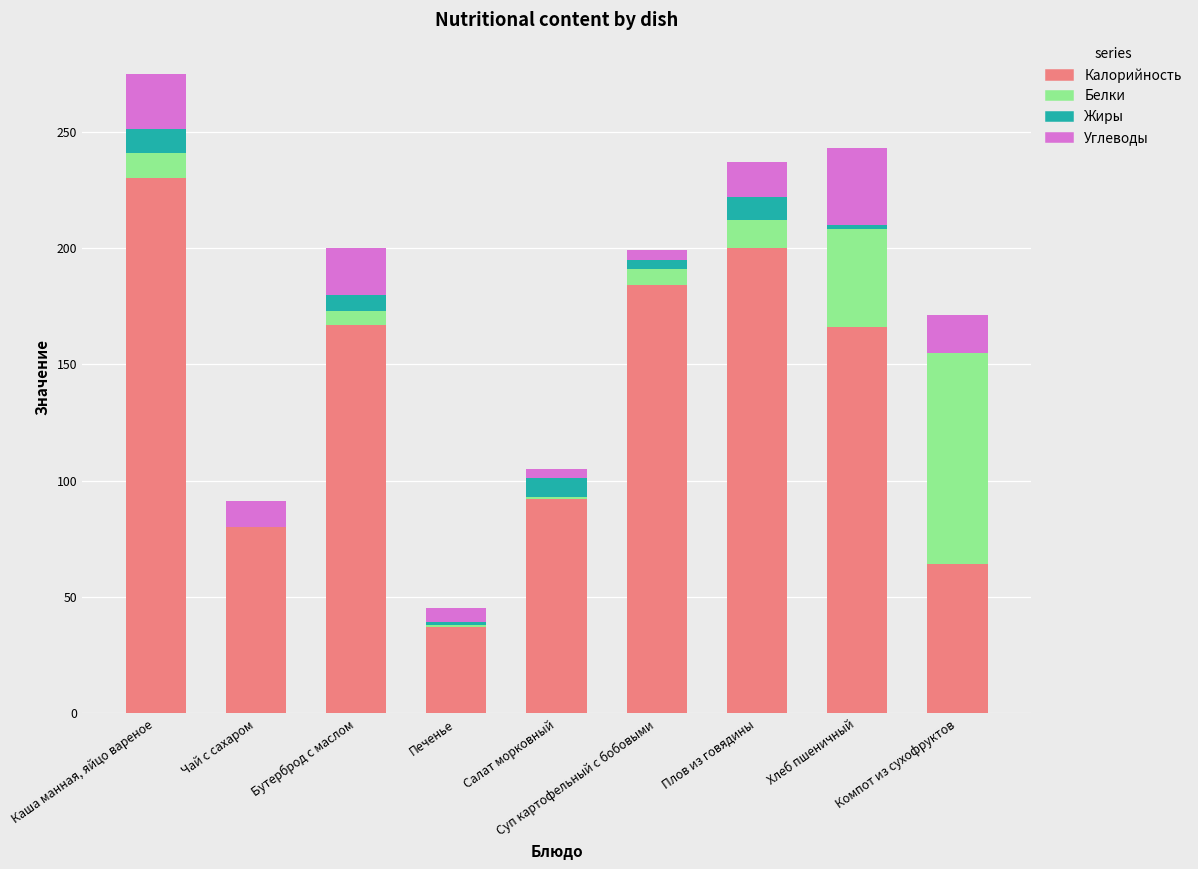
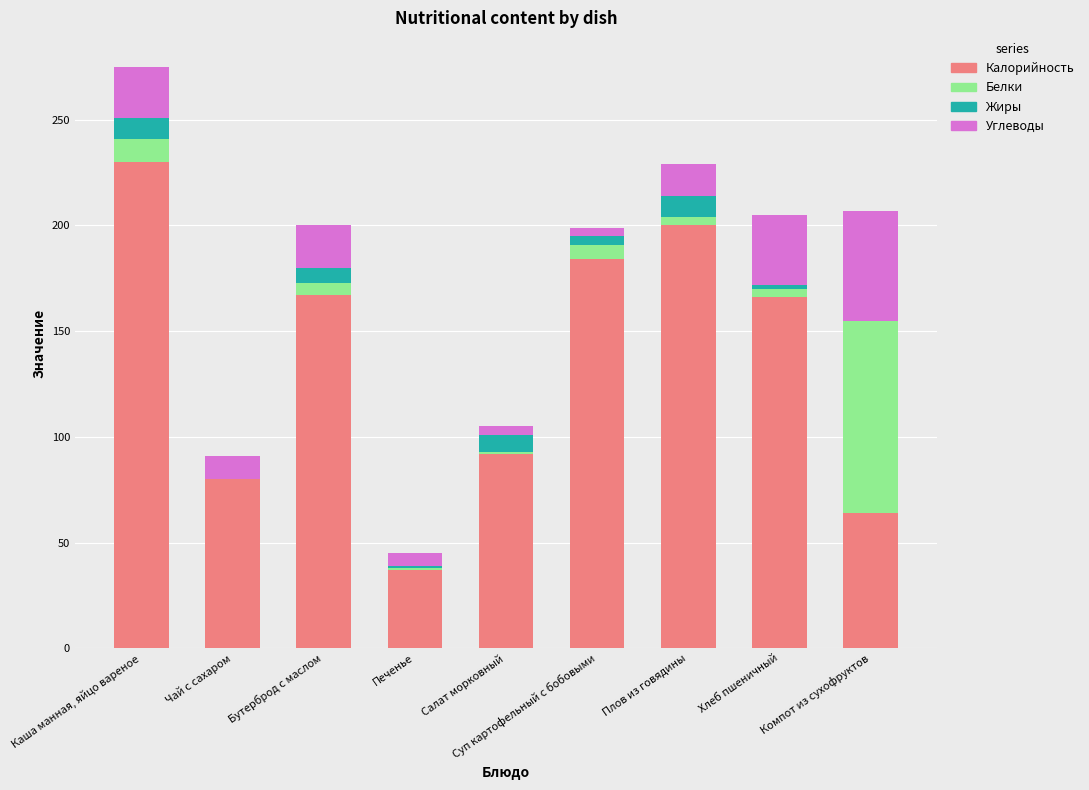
  {
    "Белки": {
      "Каша манная, яйцо вареное": 11,
      "Чай с сахаром": 0,
      "Бутерброд с маслом": 6,
      "Суп картофельный с бобовыми": 7,
-     "Плов из говядины": 12,
-     "Хлеб пшеничный": 42,
+     "Плов из говядины": 4,
+     "Хлеб пшеничный": 4,
      "Компот из сухофруктов": 91
    },
    "Жиры": {
      "Каша манная, яйцо вареное": 10,
      "Чай с сахаром": 0,
      "Бутерброд с маслом": 7,
      "Салат морковный": 8,
      "Суп картофельный с бобовыми": 4,
      "Плов из говядины": 10,
      "Хлеб пшеничный": 2,
      "Компот из сухофруктов": 0
    },
    "Углеводы": {
      "Каша манная, яйцо вареное": 24,
      "Чай с сахаром": 11,
      "Бутерброд с маслом": 20,
      "Печенье": 6,
      "Салат морковный": 4,
      "Суп картофельный с бобовыми": 4,
      "Плов из говядины": 15,
      "Хлеб пшеничный": 33,
-     "Компот из сухофруктов": 16
+     "Компот из сухофруктов": 52
    }
  }
